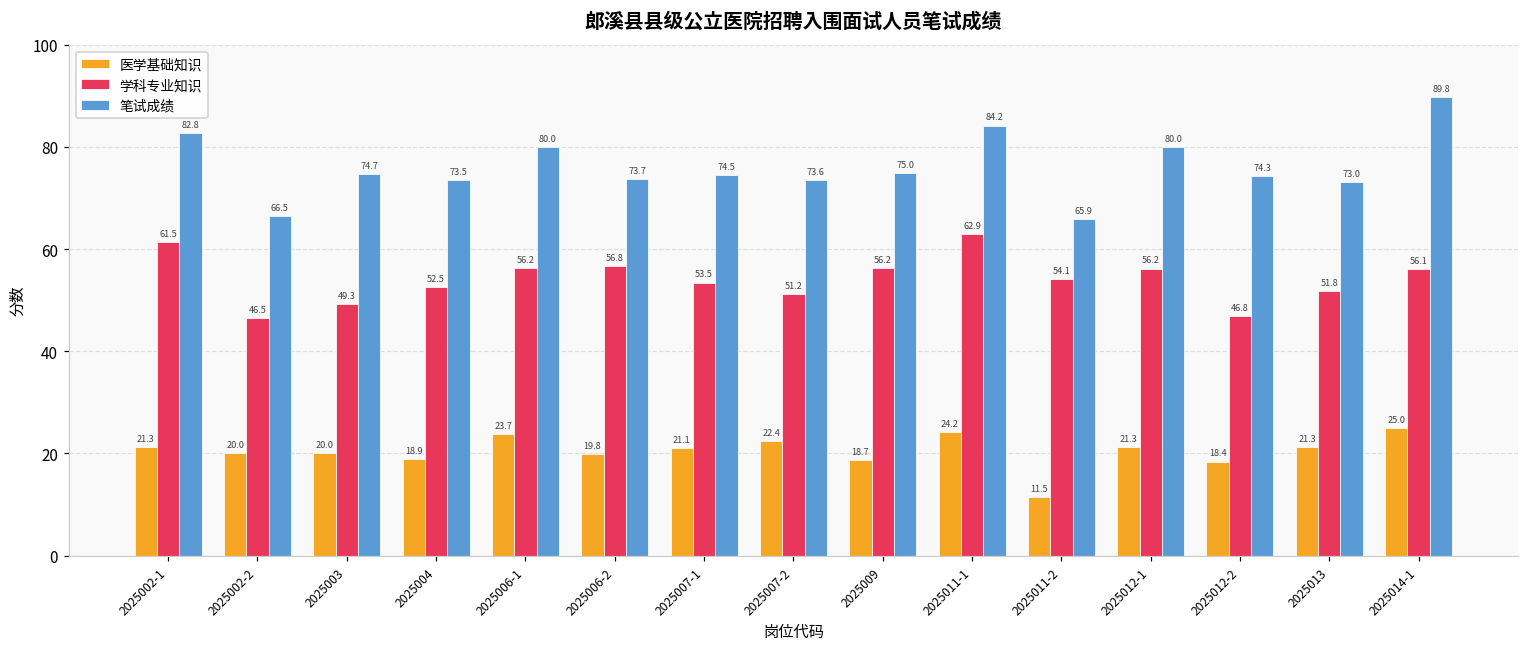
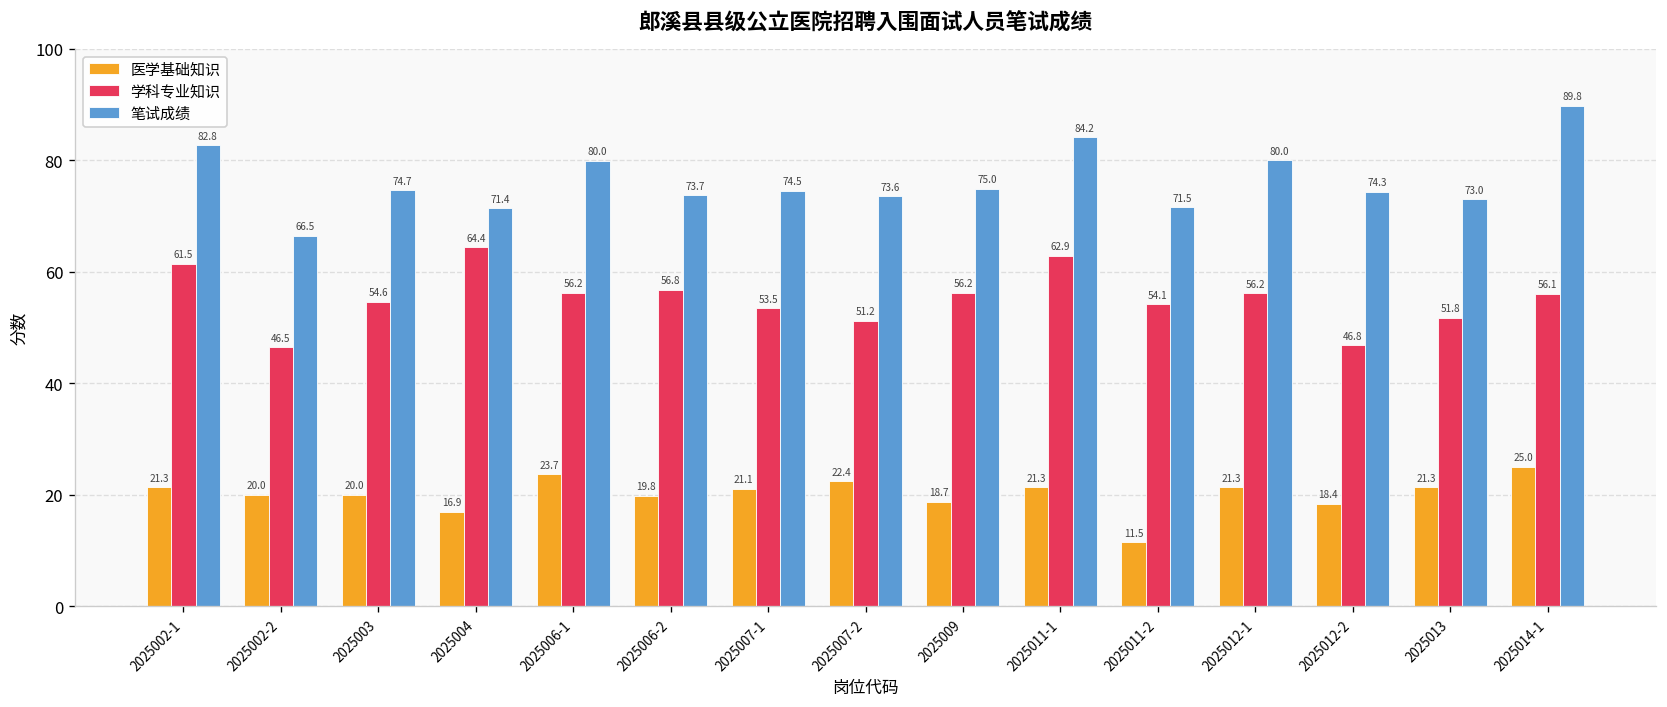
  {
    "医学基础知识": {
      "2025002-1": 21.3,
      "2025002-2": 20.0,
      "2025003": 20.0,
-     "2025004": 18.9,
+     "2025004": 16.9,
      "2025006-1": 23.7,
      "2025006-2": 19.8,
      "2025007-1": 21.1,
      "2025007-2": 22.4,
      "2025009": 18.7,
-     "2025011-1": 24.2,
+     "2025011-1": 21.3,
      "2025011-2": 11.5,
      "2025012-1": 21.3,
      "2025012-2": 18.4,
      "2025013": 21.3,
      "2025014-1": 25.0
    },
    "学科专业知识": {
      "2025002-1": 61.5,
      "2025002-2": 46.5,
-     "2025003": 49.3,
-     "2025004": 52.5,
+     "2025003": 54.6,
+     "2025004": 64.4,
      "2025006-1": 56.2,
      "2025006-2": 56.8,
      "2025007-1": 53.5,
      "2025007-2": 51.2,
      "2025009": 56.2,
      "2025011-1": 62.9,
      "2025011-2": 54.1,
      "2025012-1": 56.2,
      "2025012-2": 46.8,
      "2025013": 51.8,
      "2025014-1": 56.1
    },
    "笔试成绩": {
      "2025002-2": 66.5,
      "2025003": 74.7,
-     "2025004": 73.5,
+     "2025004": 71.4,
      "2025006-1": 80.0,
      "2025006-2": 73.7,
      "2025007-1": 74.5,
      "2025007-2": 73.6,
      "2025009": 75.0,
      "2025011-1": 84.2,
-     "2025011-2": 65.9,
+     "2025011-2": 71.5,
      "2025012-1": 80.0,
      "2025012-2": 74.3,
      "2025013": 73.0,
      "2025014-1": 89.8
    }
  }
